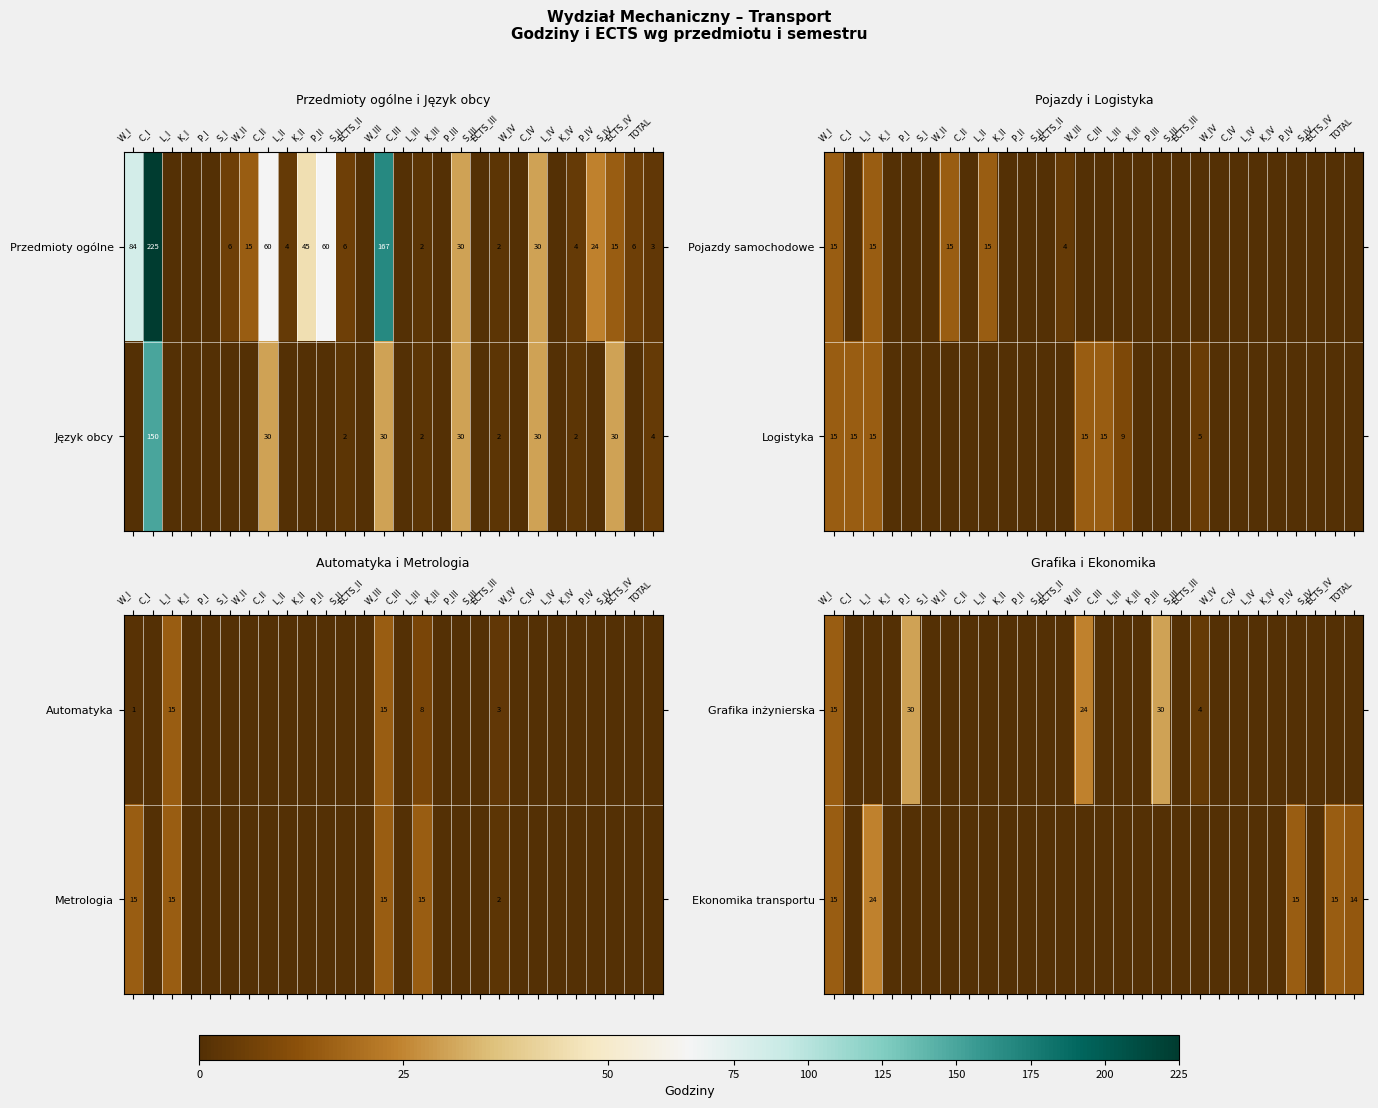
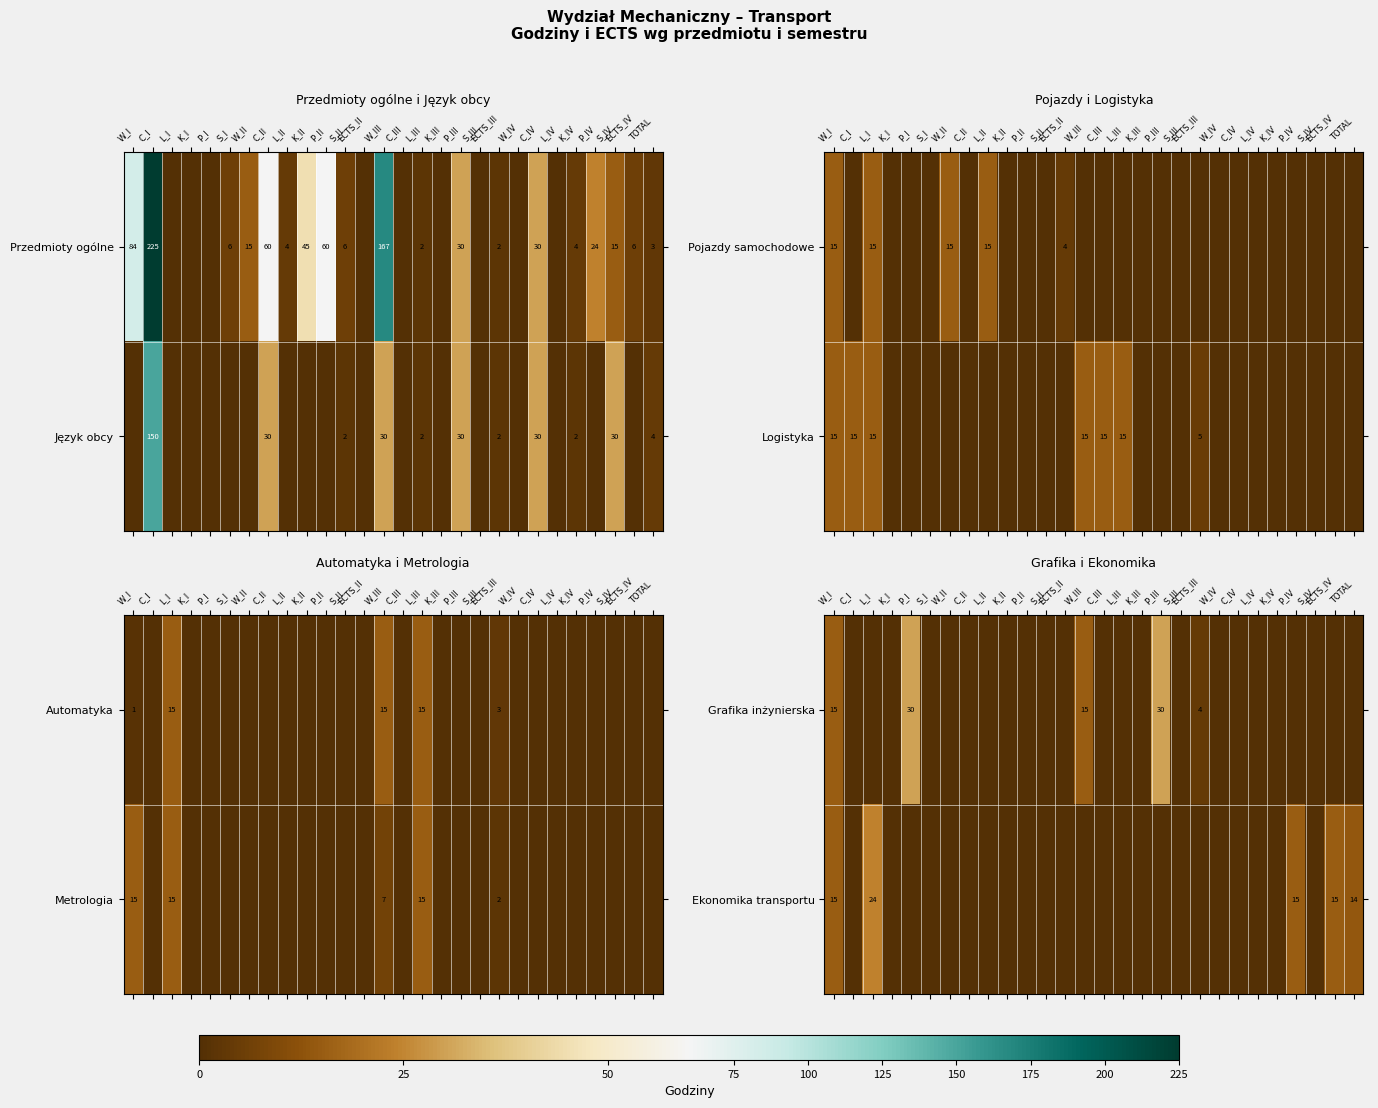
  {
    "Przedmioty ogólne i Język obcy": {
      "Przedmioty ogólne": {
        "W_I": 84,
        "C_I": 225,
        "S_I": 6,
        "W_II": 15,
        "C_II": 60,
        "L_II": 4,
        "K_II": 45,
        "P_II": 60,
        "S_II": 6,
        "W_III": 167,
        "L_III": 2,
        "P_III": 30,
        "ECTS_III": 2,
        "C_IV": 30,
        "K_IV": 4,
        "P_IV": 24,
        "S_IV": 15,
        "ECTS_IV": 6,
        "TOTAL": 3
      },
      "Język obcy": {
        "C_I": 150,
        "C_II": 30,
        "S_II": 2,
        "W_III": 30,
        "L_III": 2,
        "P_III": 30,
        "ECTS_III": 2,
        "C_IV": 30,
        "K_IV": 2,
        "S_IV": 30,
        "TOTAL": 4
      }
    },
    "Pojazdy i Logistyka": {
      "Pojazdy samochodowe": {
        "W_I": 15,
        "L_I": 15,
        "W_II": 15,
        "L_II": 15,
        "ECTS_II": 4
      },
      "Logistyka": {
        "W_I": 15,
        "C_I": 15,
        "L_I": 15,
        "W_III": 15,
        "C_III": 15,
-       "L_III": 9,
+       "L_III": 15,
        "ECTS_III": 5
      }
    },
    "Automatyka i Metrologia": {
      "Automatyka": {
        "W_I": 1,
        "L_I": 15,
        "W_III": 15,
-       "L_III": 8,
+       "L_III": 15,
        "ECTS_III": 3
      },
      "Metrologia": {
        "W_I": 15,
        "L_I": 15,
-       "W_III": 15,
+       "W_III": 7,
        "L_III": 15,
        "ECTS_III": 2
      }
    },
    "Grafika i Ekonomika": {
      "Grafika inżynierska": {
        "W_I": 15,
        "P_I": 30,
-       "W_III": 24,
+       "W_III": 15,
        "P_III": 30,
        "ECTS_III": 4
      },
      "Ekonomika transportu": {
        "W_I": 15,
        "L_I": 24,
        "P_IV": 15,
        "ECTS_IV": 15,
        "TOTAL": 14
      }
    }
  }
